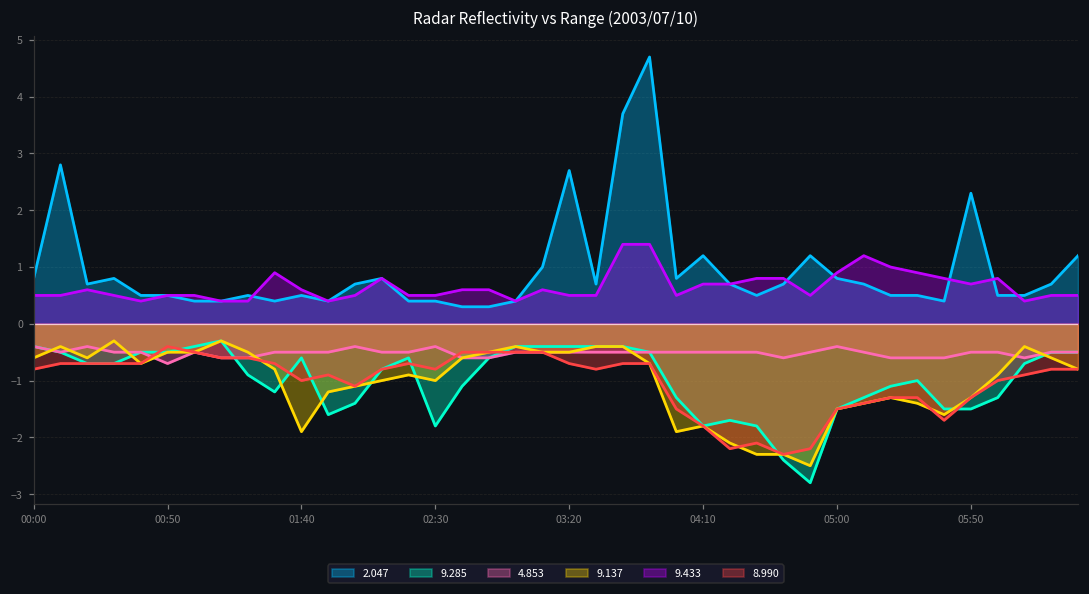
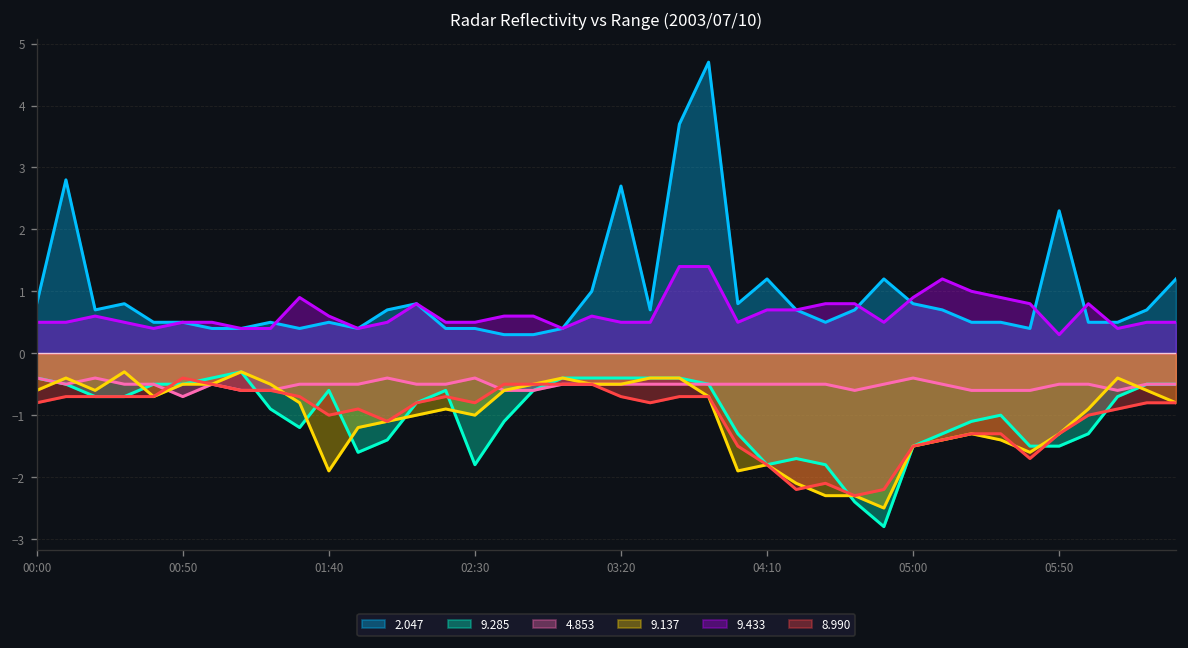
  {
    "2.047": {
      "00:00": 0.8,
      "01:40": 0.5,
      "02:30": 0.4,
      "03:20": 2.7,
      "04:10": 1.2,
      "05:00": 0.8,
      "05:50": 2.3
    },
    "9.433": {
      "00:00": 0.5,
      "01:40": 0.6,
      "02:30": 0.5,
      "03:20": 0.5,
      "04:10": 0.7,
      "05:00": 0.9,
-     "05:50": 0.7
+     "05:50": 0.3
    }
  }
